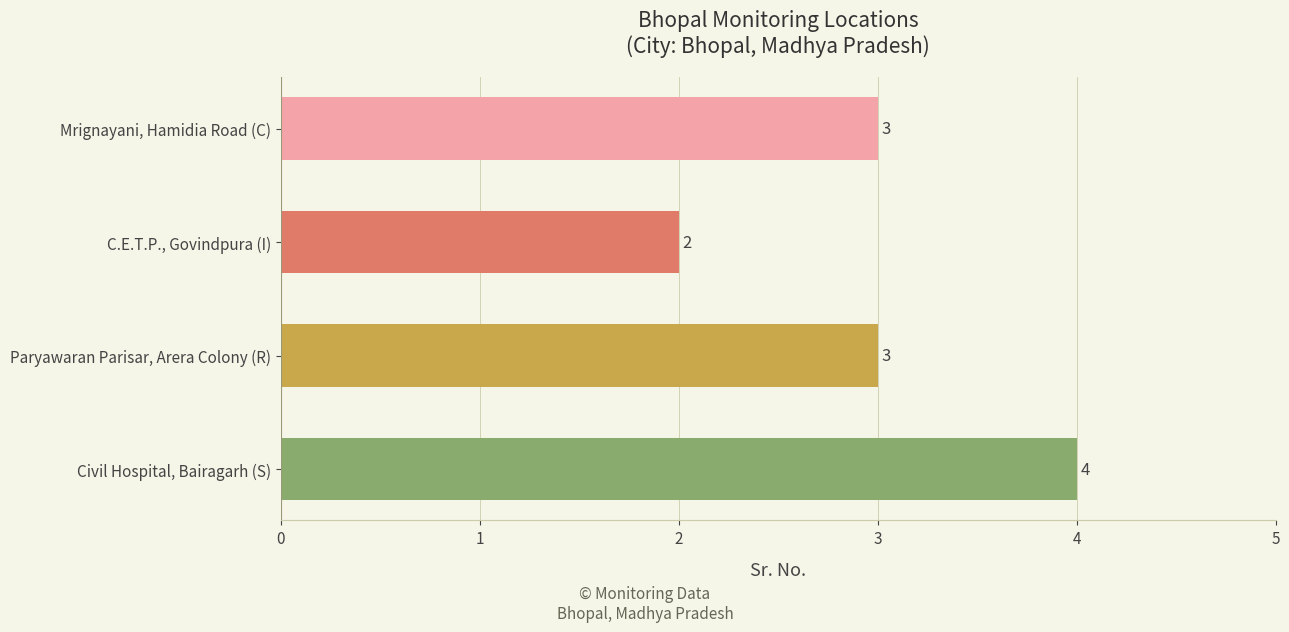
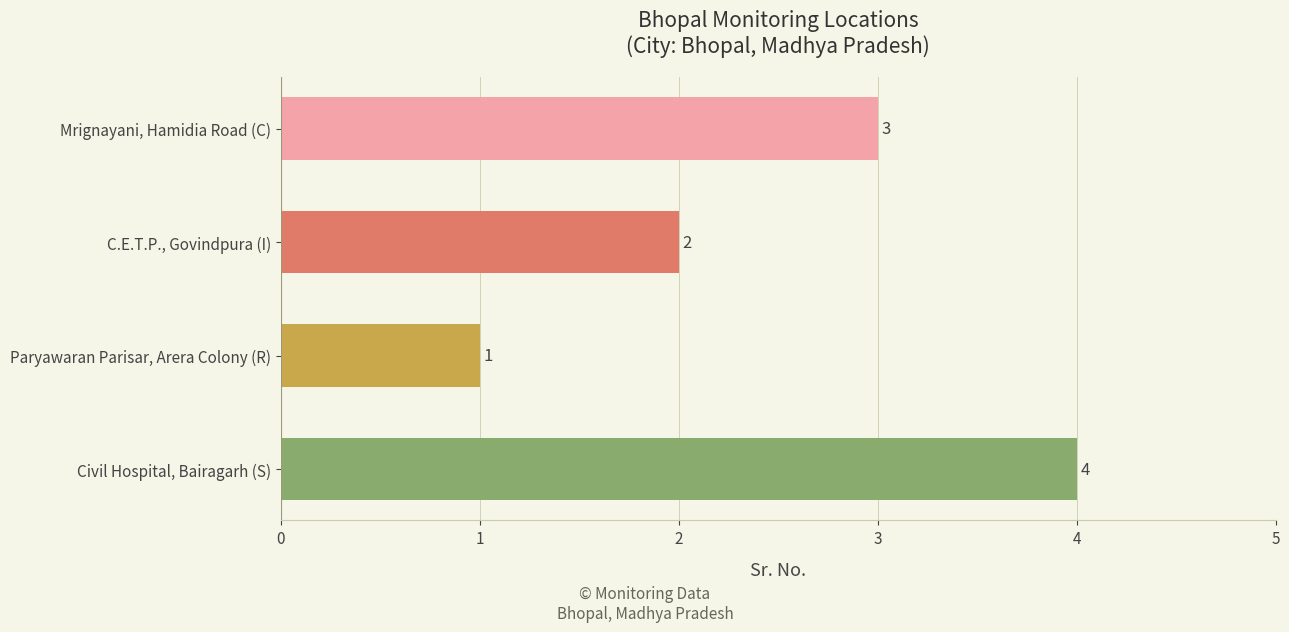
  {
    "Mrignayani, Hamidia Road (C)": 3,
    "C.E.T.P., Govindpura (I)": 2,
-   "Paryawaran Parisar, Arera Colony (R)": 3,
+   "Paryawaran Parisar, Arera Colony (R)": 1,
    "Civil Hospital, Bairagarh (S)": 4
  }
